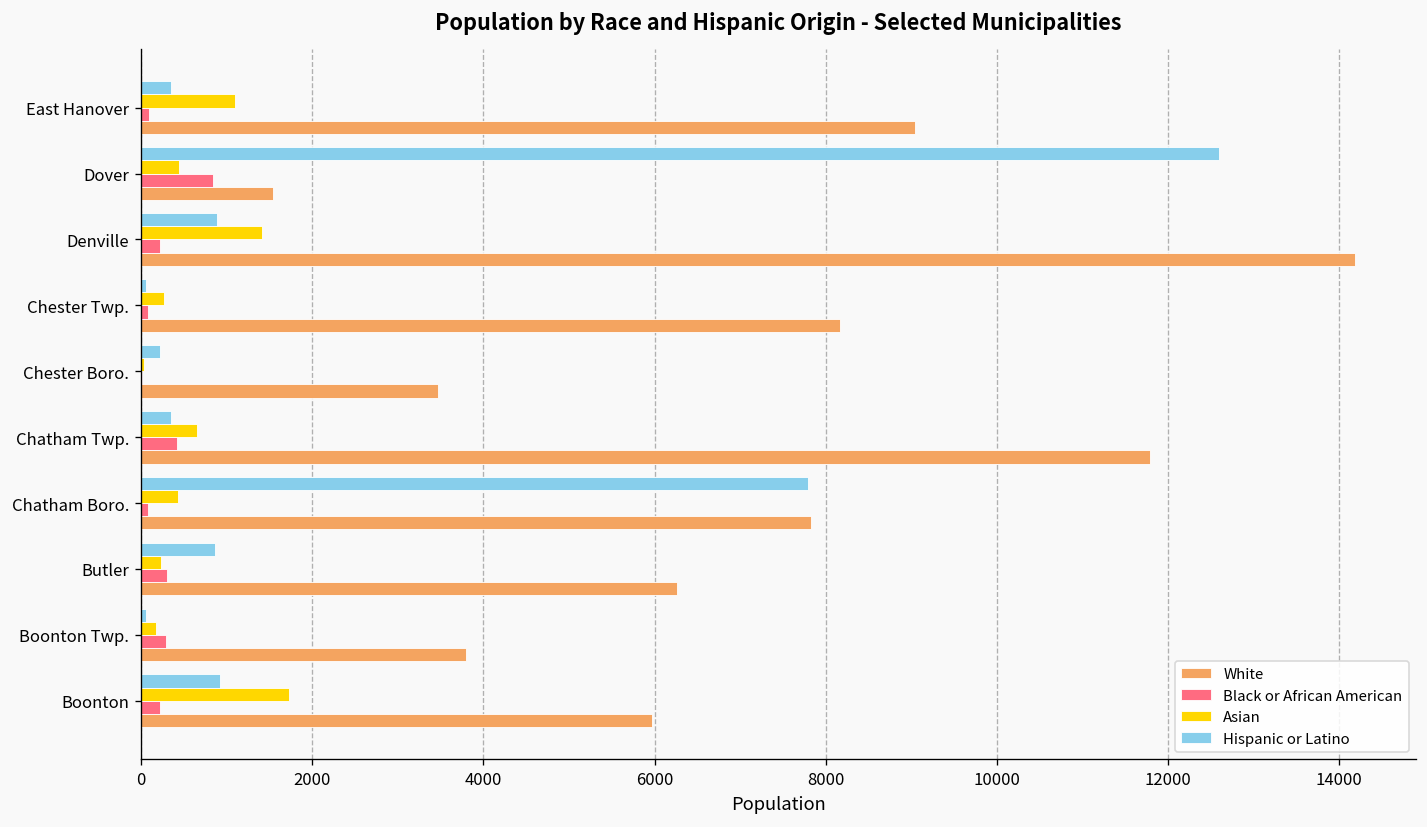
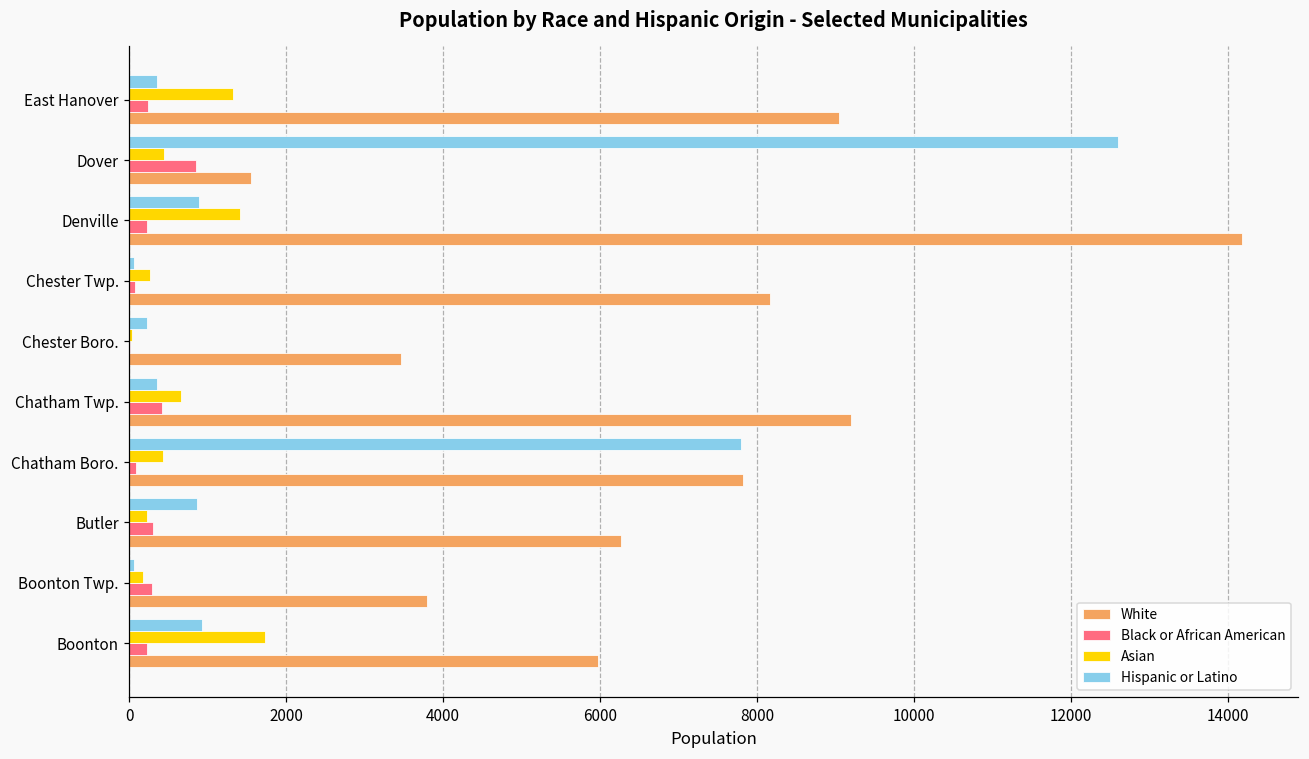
  {
    "White": {
      "East Hanover": 9000,
      "Dover": 1500,
      "Denville": 14200,
      "Chester Twp.": 8200,
      "Chester Boro.": 3500,
-     "Chatham Twp.": 11800,
+     "Chatham Twp.": 9200,
      "Chatham Boro.": 7800,
      "Butler": 6300,
      "Boonton Twp.": 3800,
      "Boonton": 6000
    },
    "Black or African American": {
-     "East Hanover": 100,
+     "East Hanover": 200,
      "Dover": 800,
      "Denville": 200,
      "Chester Twp.": 100,
      "Chatham Twp.": 400,
      "Chatham Boro.": 100,
      "Butler": 300,
      "Boonton Twp.": 300,
      "Boonton": 200
    },
    "Asian": {
-     "East Hanover": 1100,
+     "East Hanover": 1300,
      "Dover": 400,
      "Denville": 1400,
      "Chester Twp.": 300,
      "Chester Boro.": 0,
      "Chatham Twp.": 700,
      "Chatham Boro.": 400,
      "Butler": 200,
      "Boonton Twp.": 200,
      "Boonton": 1700
    },
    "Hispanic or Latino": {
      "East Hanover": 300,
      "Dover": 12600,
      "Denville": 900,
      "Chester Twp.": 100,
      "Chester Boro.": 200,
      "Chatham Twp.": 300,
      "Chatham Boro.": 7800,
      "Butler": 900,
      "Boonton Twp.": 100,
      "Boonton": 900
    }
  }
